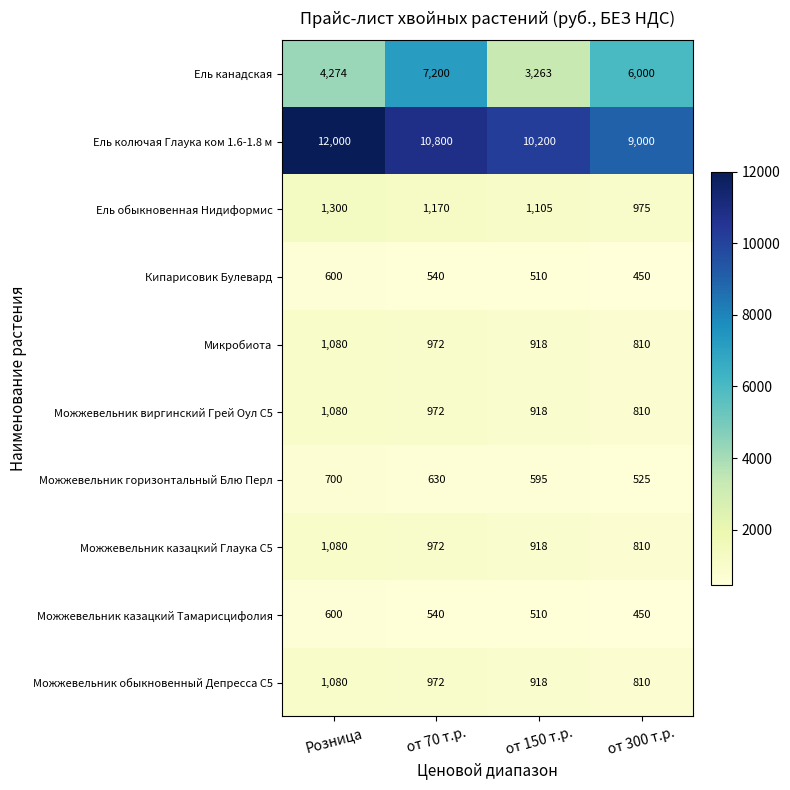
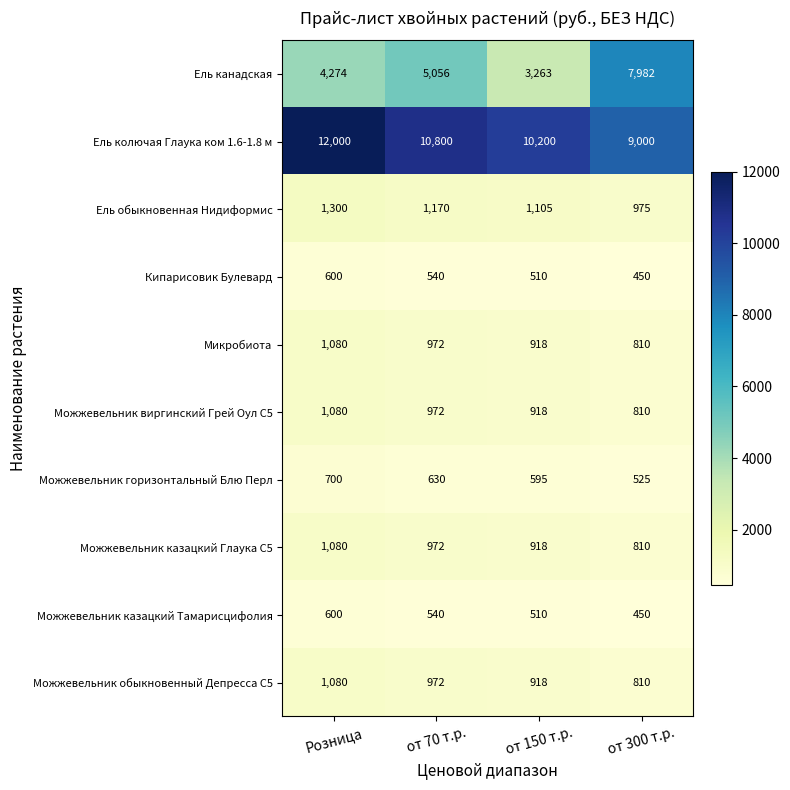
  {
    "Ель канадская": {
      "Розница": "4,274",
-     "от 70 т.р.": "7,200",
+     "от 70 т.р.": "5,056",
      "от 150 т.р.": "3,263",
-     "от 300 т.р.": "6,000"
+     "от 300 т.р.": "7,982"
    },
    "Ель колючая Глаука ком 1.6-1.8 м": {
      "Розница": "12,000",
      "от 70 т.р.": "10,800",
      "от 150 т.р.": "10,200",
      "от 300 т.р.": "9,000"
    },
    "Ель обыкновенная Нидиформис": {
      "Розница": "1,300",
      "от 70 т.р.": "1,170",
      "от 150 т.р.": "1,105",
      "от 300 т.р.": "975"
    },
    "Кипарисовик Булевард": {
      "Розница": "600",
      "от 70 т.р.": "540",
      "от 150 т.р.": "510",
      "от 300 т.р.": "450"
    },
    "Микробиота": {
      "Розница": "1,080",
      "от 70 т.р.": "972",
      "от 150 т.р.": "918",
      "от 300 т.р.": "810"
    },
    "Можжевельник виргинский Грей Оул С5": {
      "Розница": "1,080",
      "от 70 т.р.": "972",
      "от 150 т.р.": "918",
      "от 300 т.р.": "810"
    },
    "Можжевельник горизонтальный Блю Перл": {
      "Розница": "700",
      "от 70 т.р.": "630",
      "от 150 т.р.": "595",
      "от 300 т.р.": "525"
    },
    "Можжевельник казацкий Глаука С5": {
      "Розница": "1,080",
      "от 70 т.р.": "972",
      "от 150 т.р.": "918",
      "от 300 т.р.": "810"
    },
    "Можжевельник казацкий Тамарисцифолия": {
      "Розница": "600",
      "от 70 т.р.": "540",
      "от 150 т.р.": "510",
      "от 300 т.р.": "450"
    },
    "Можжевельник обыкновенный Депресса С5": {
      "Розница": "1,080",
      "от 70 т.р.": "972",
      "от 150 т.р.": "918",
      "от 300 т.р.": "810"
    }
  }
